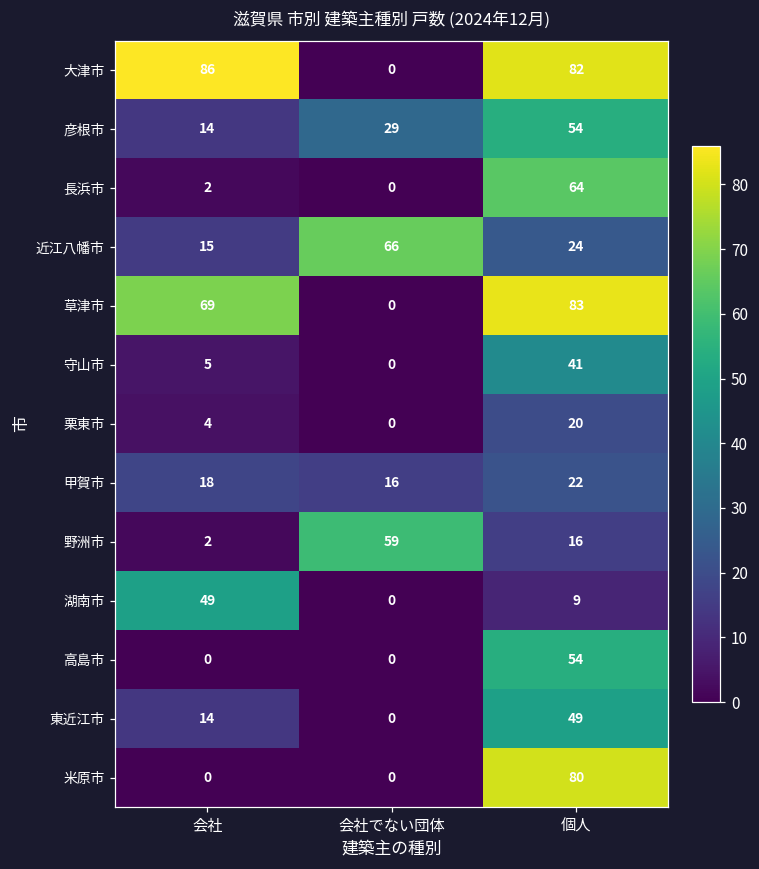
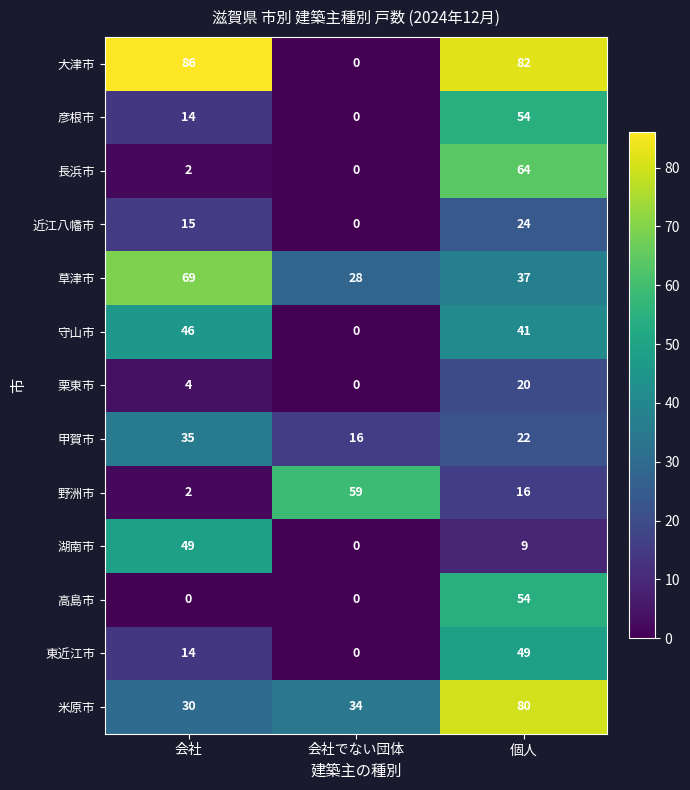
  {
    "大津市": {
      "会社": 86,
      "会社でない団体": 0,
      "個人": 82
    },
    "彦根市": {
      "会社": 14,
-     "会社でない団体": 29,
+     "会社でない団体": 0,
      "個人": 54
    },
    "長浜市": {
      "会社": 2,
      "会社でない団体": 0,
      "個人": 64
    },
    "近江八幡市": {
      "会社": 15,
-     "会社でない団体": 66,
+     "会社でない団体": 0,
      "個人": 24
    },
    "草津市": {
      "会社": 69,
-     "会社でない団体": 0,
-     "個人": 83
+     "会社でない団体": 28,
+     "個人": 37
    },
    "守山市": {
-     "会社": 5,
+     "会社": 46,
      "会社でない団体": 0,
      "個人": 41
    },
    "栗東市": {
      "会社": 4,
      "会社でない団体": 0,
      "個人": 20
    },
    "甲賀市": {
-     "会社": 18,
+     "会社": 35,
      "会社でない団体": 16,
      "個人": 22
    },
    "野洲市": {
      "会社": 2,
      "会社でない団体": 59,
      "個人": 16
    },
    "湖南市": {
      "会社": 49,
      "会社でない団体": 0,
      "個人": 9
    },
    "高島市": {
      "会社": 0,
      "会社でない団体": 0,
      "個人": 54
    },
    "東近江市": {
      "会社": 14,
      "会社でない団体": 0,
      "個人": 49
    },
    "米原市": {
-     "会社": 0,
-     "会社でない団体": 0,
+     "会社": 30,
+     "会社でない団体": 34,
      "個人": 80
    }
  }
